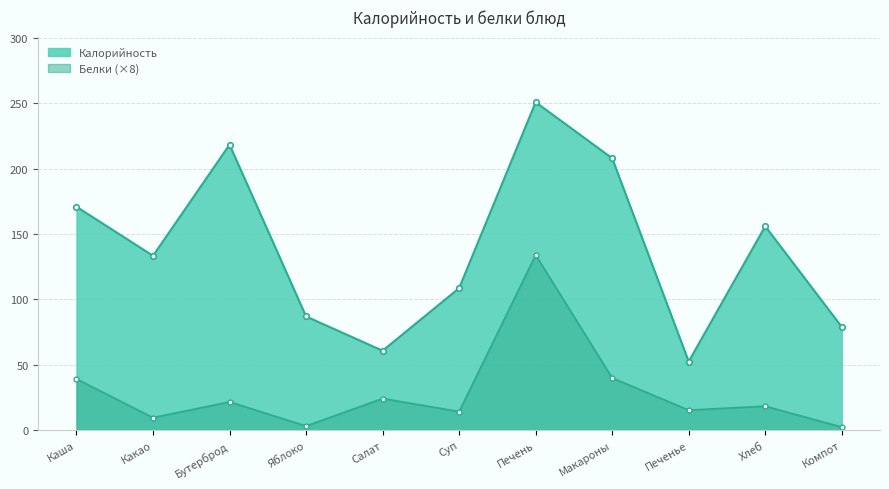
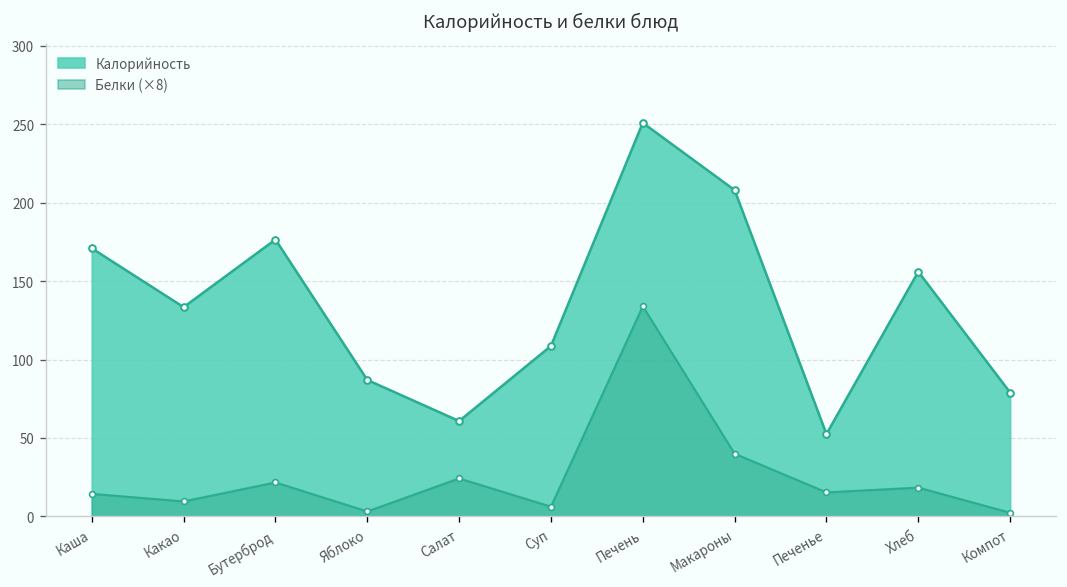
  {
    "Калорийность": {
      "Каша": 171,
      "Какао": 133,
-     "Бутерброд": 218,
+     "Бутерброд": 177,
      "Яблоко": 87,
      "Салат": 61,
      "Суп": 109,
      "Печень": 251,
      "Макароны": 208,
      "Печенье": 53,
      "Хлеб": 156,
      "Компот": 79
    },
    "Белки (×8)": {
-     "Каша": 39,
+     "Каша": 14,
      "Какао": 10,
      "Бутерброд": 22,
      "Яблоко": 3,
      "Салат": 24,
-     "Суп": 14,
+     "Суп": 6,
      "Печень": 134,
      "Макароны": 40,
      "Печенье": 15,
      "Хлеб": 18,
      "Компот": 2
    }
  }
